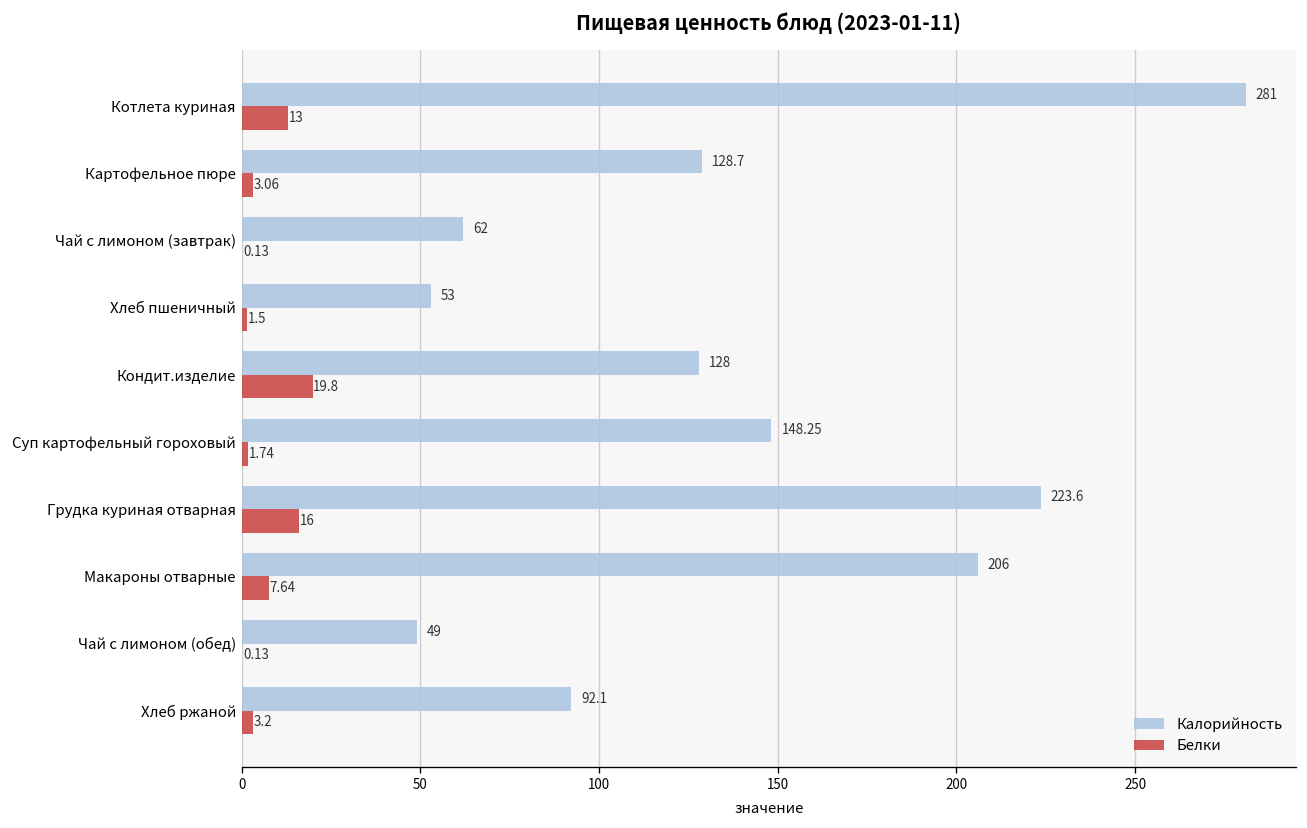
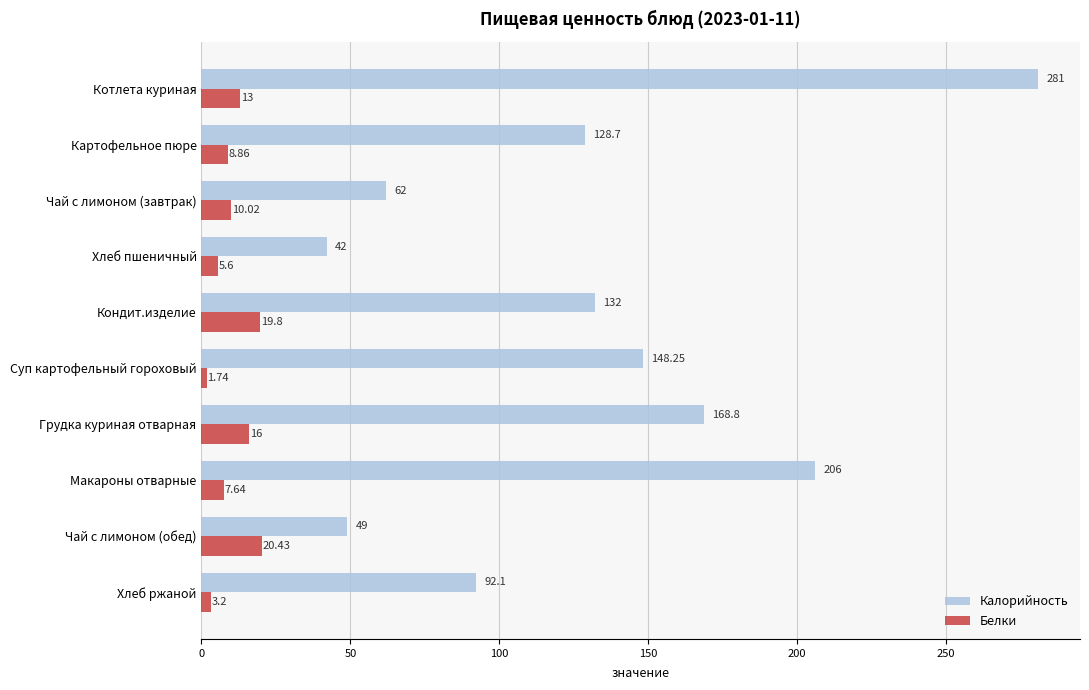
  {
    "Калорийность": {
      "Котлета куриная": 281,
      "Картофельное пюре": 128.7,
      "Чай с лимоном (завтрак)": 62,
-     "Хлеб пшеничный": 53,
-     "Кондит.изделие": 128,
+     "Хлеб пшеничный": 42,
+     "Кондит.изделие": 132,
      "Суп картофельный гороховый": 148.25,
-     "Грудка куриная отварная": 223.6,
+     "Грудка куриная отварная": 168.8,
      "Макароны отварные": 206,
      "Чай с лимоном (обед)": 49,
      "Хлеб ржаной": 92.1
    },
    "Белки": {
      "Котлета куриная": 13,
-     "Картофельное пюре": 3.06,
-     "Чай с лимоном (завтрак)": 0.13,
-     "Хлеб пшеничный": 1.5,
+     "Картофельное пюре": 8.86,
+     "Чай с лимоном (завтрак)": 10.02,
+     "Хлеб пшеничный": 5.6,
      "Кондит.изделие": 19.8,
      "Суп картофельный гороховый": 1.74,
      "Грудка куриная отварная": 16,
      "Макароны отварные": 7.64,
-     "Чай с лимоном (обед)": 0.13,
+     "Чай с лимоном (обед)": 20.43,
      "Хлеб ржаной": 3.2
    }
  }
